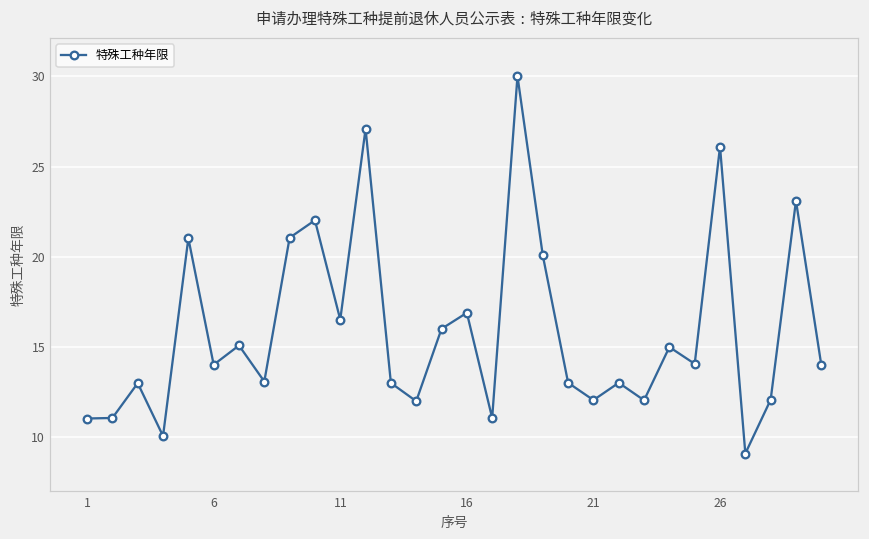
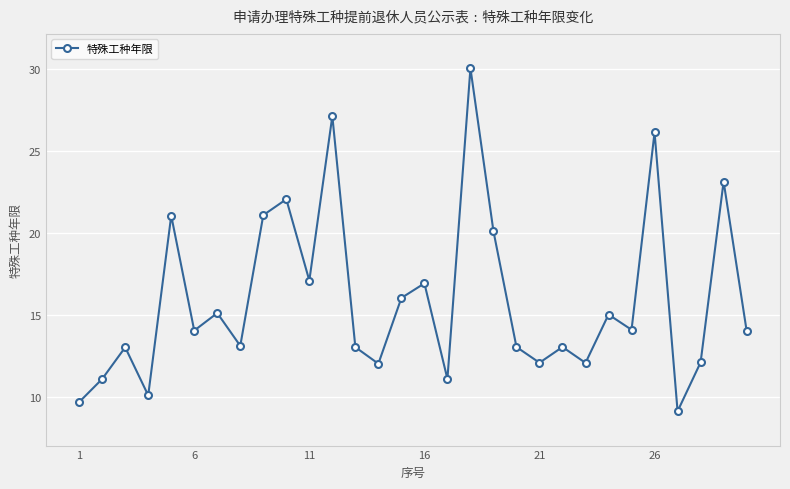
  {
-   "1": 11.0,
+   "1": 9.7,
    "6": 14.0,
-   "11": 16.5,
+   "11": 17.1,
    "16": 16.9,
    "21": 12.1,
    "26": 26.1
  }
